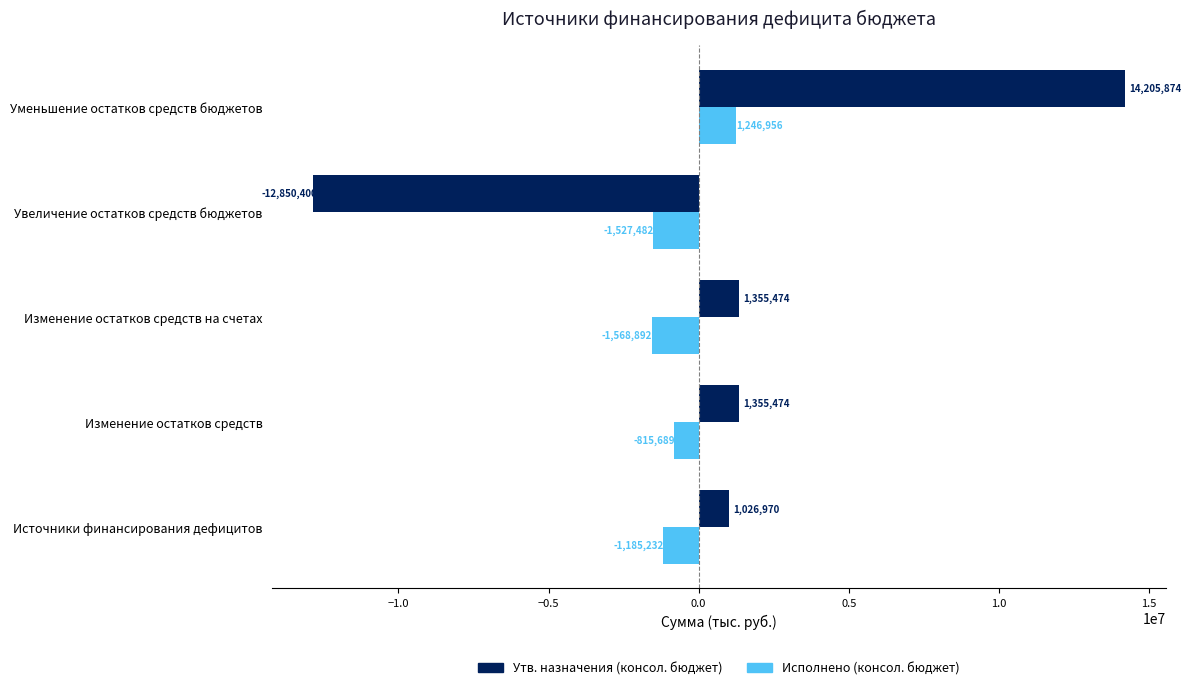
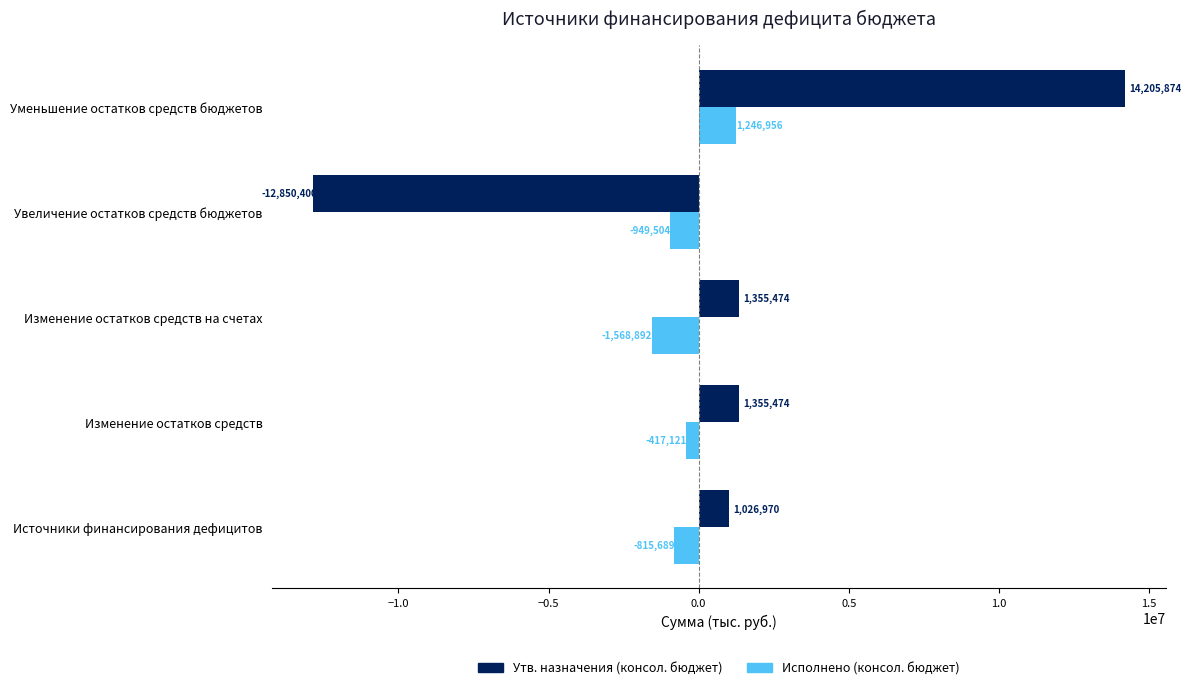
  {
    "Утв. назначения (консол. бюджет)": {
      "Уменьшение остатков средств бюджетов": "14,205,874",
      "Увеличение остатков средств бюджетов": "-12,850,400",
      "Изменение остатков средств на счетах": "1,355,474",
      "Изменение остатков средств": "1,355,474",
      "Источники финансирования дефицитов": "1,026,970"
    },
    "Исполнено (консол. бюджет)": {
      "Уменьшение остатков средств бюджетов": "1,246,956",
-     "Увеличение остатков средств бюджетов": "-1,527,482",
+     "Увеличение остатков средств бюджетов": "-949,504",
      "Изменение остатков средств на счетах": "-1,568,892",
-     "Изменение остатков средств": "-815,689",
-     "Источники финансирования дефицитов": "-1,185,232"
+     "Изменение остатков средств": "-417,121",
+     "Источники финансирования дефицитов": "-815,689"
    }
  }
